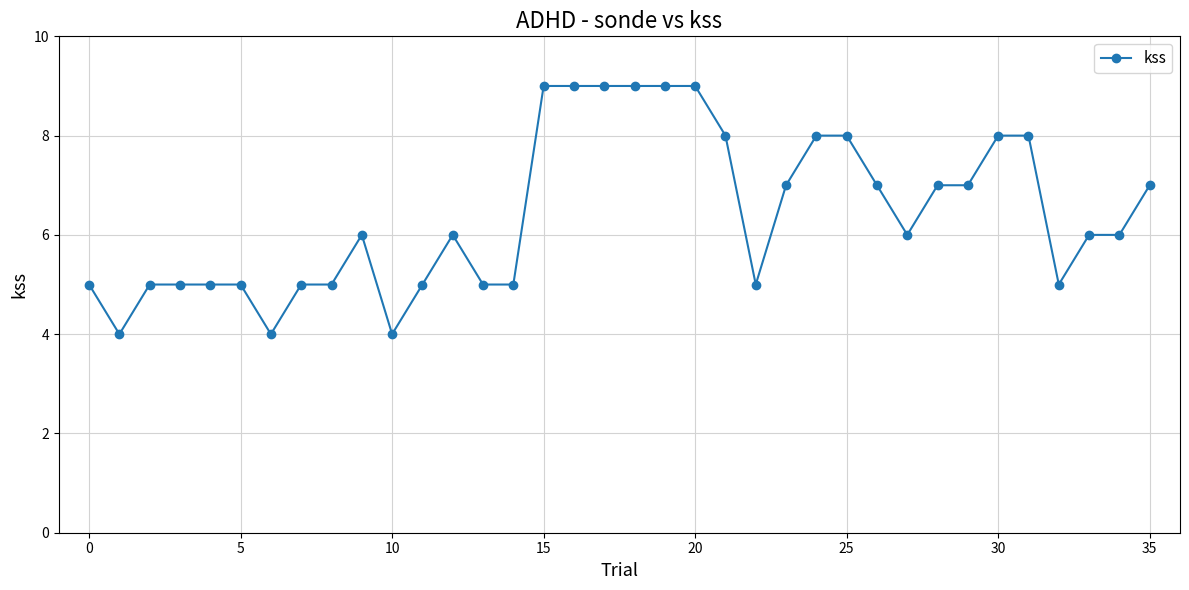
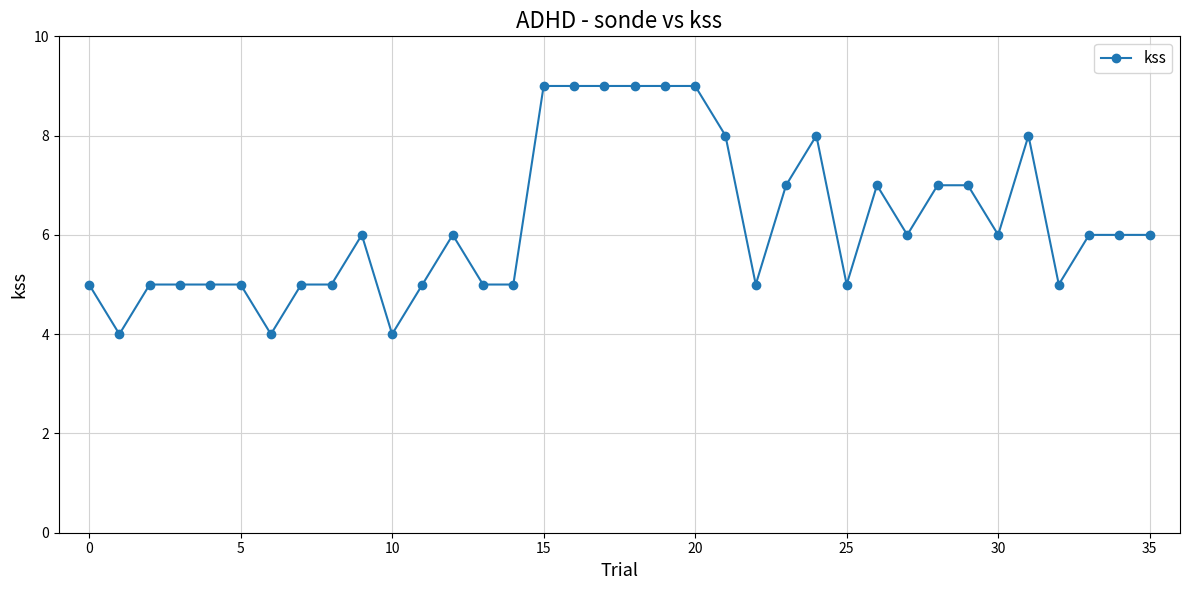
  {
    "0": 5,
    "5": 5,
    "10": 4,
    "15": 9,
    "20": 9,
-   "25": 8,
-   "30": 8,
-   "35": 7
+   "25": 5,
+   "30": 6,
+   "35": 6
  }
